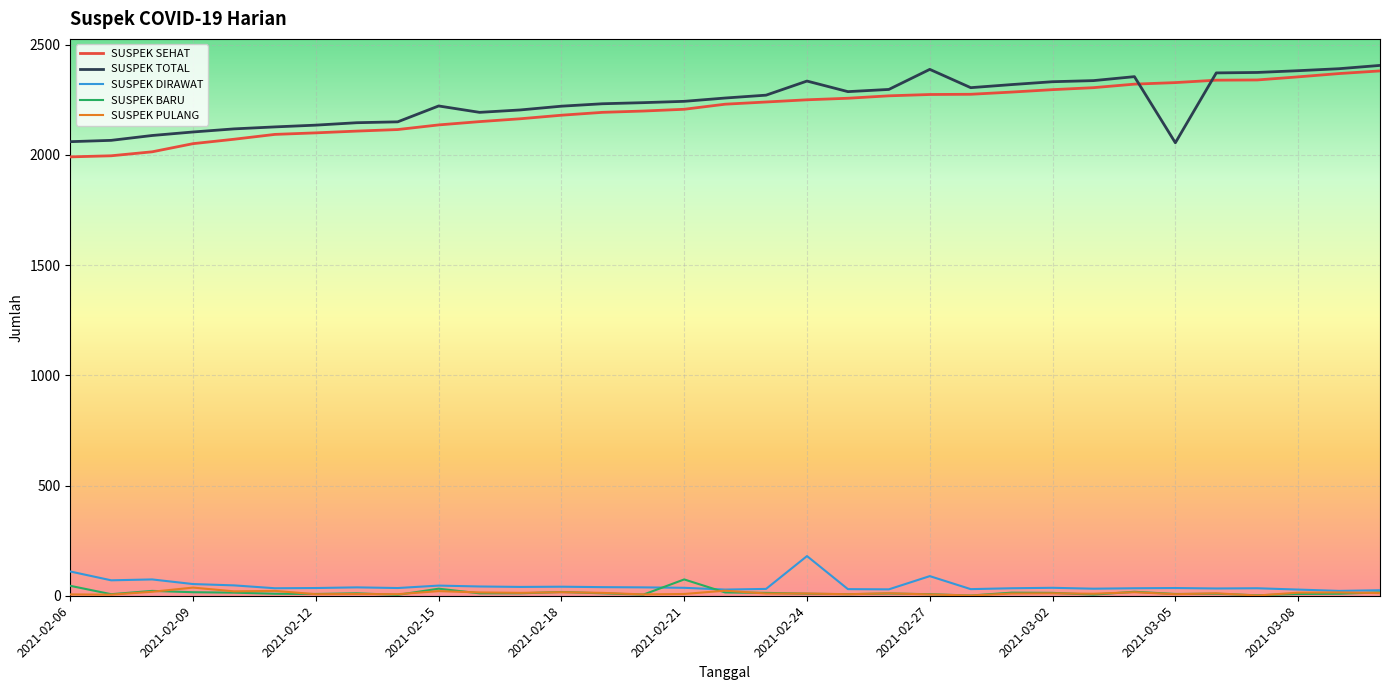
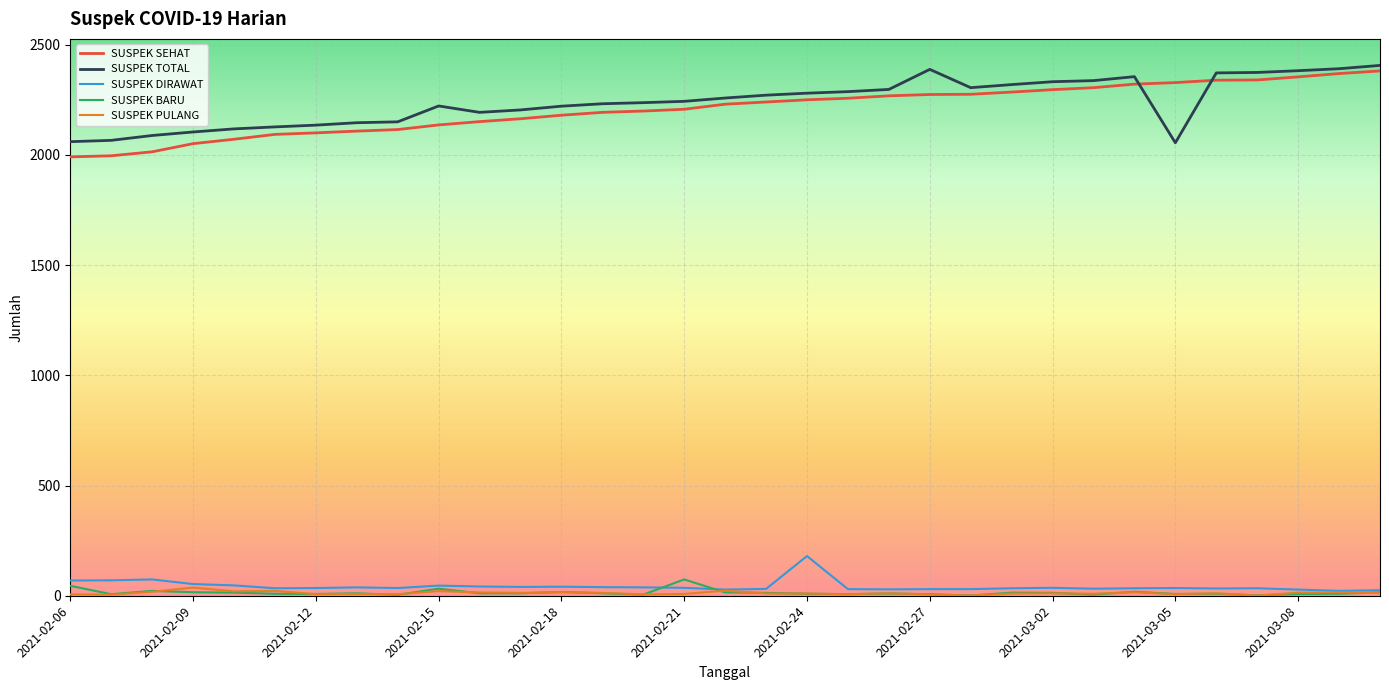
  {
    "SUSPEK TOTAL": {
      "2021-02-06": 2060,
      "2021-02-09": 2100,
      "2021-02-12": 2140,
      "2021-02-15": 2220,
      "2021-02-18": 2220,
      "2021-02-21": 2240,
-     "2021-02-24": 2340,
+     "2021-02-24": 2280,
      "2021-02-27": 2390,
      "2021-03-02": 2330,
      "2021-03-05": 2060,
      "2021-03-08": 2380
    },
    "SUSPEK DIRAWAT": {
-     "2021-02-06": 110,
+     "2021-02-06": 70,
      "2021-02-09": 50,
      "2021-02-12": 40,
      "2021-02-15": 50,
      "2021-02-18": 40,
      "2021-02-21": 40,
      "2021-02-24": 180,
-     "2021-02-27": 90,
+     "2021-02-27": 30,
      "2021-03-02": 40,
      "2021-03-05": 40,
      "2021-03-08": 30
    },
    "SUSPEK BARU": {
      "2021-02-06": 50,
      "2021-02-09": 20,
      "2021-02-21": 70
    }
  }
